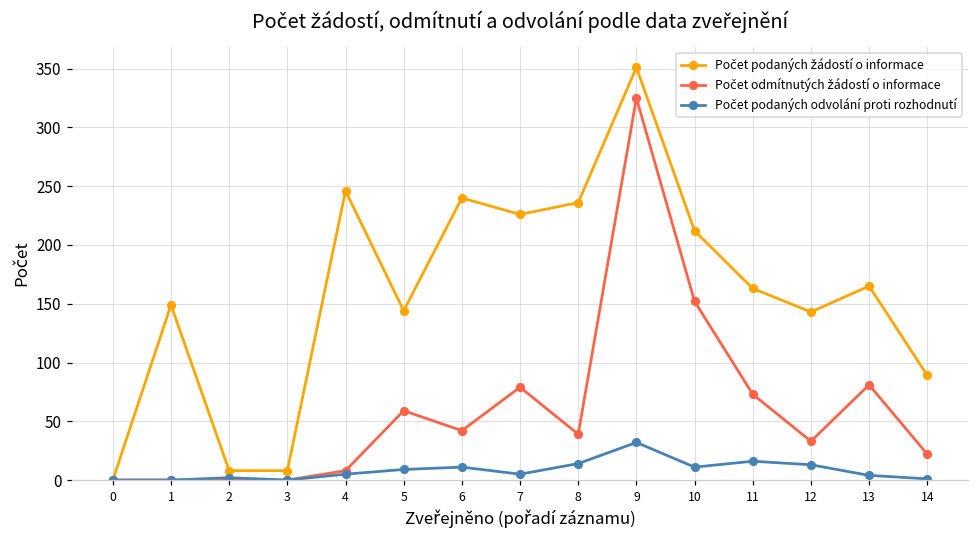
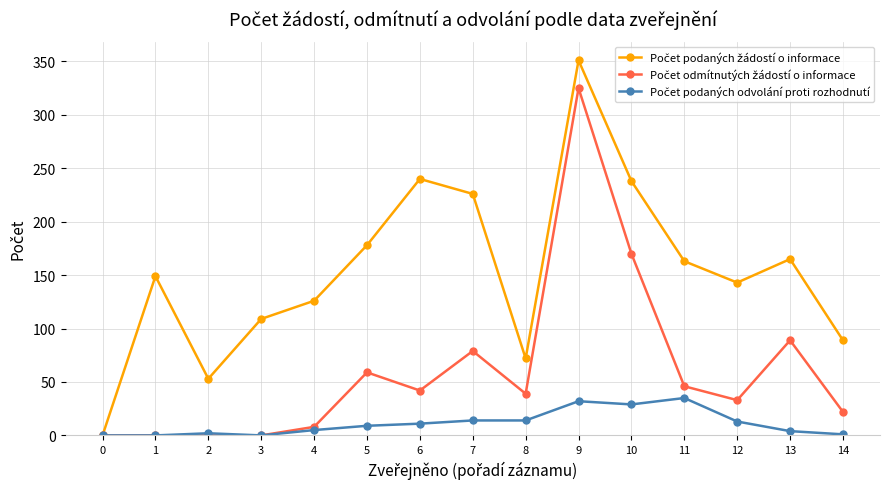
  {
    "Počet podaných žádostí o informace": {
      "1": 149,
-     "2": 8,
-     "3": 8,
-     "4": 246,
-     "5": 144,
+     "2": 53,
+     "3": 109,
+     "4": 126,
+     "5": 178,
      "6": 240,
      "7": 226,
-     "8": 236,
+     "8": 72,
      "9": 351,
-     "10": 212,
+     "10": 238,
      "11": 163,
      "12": 143,
      "13": 165,
      "14": 89
    },
    "Počet odmítnutých žádostí o informace": {
      "4": 8,
      "5": 59,
      "6": 42,
      "7": 79,
      "8": 39,
      "9": 325,
-     "10": 152,
-     "11": 73,
+     "10": 170,
+     "11": 46,
      "12": 33,
-     "13": 81,
+     "13": 89,
      "14": 22
    },
    "Počet podaných odvolání proti rozhodnutí": {
      "4": 5,
      "5": 9,
      "6": 11,
-     "7": 5,
+     "7": 14,
      "8": 14,
      "9": 32,
-     "10": 11,
-     "11": 16,
+     "10": 29,
+     "11": 35,
      "12": 13,
      "13": 4,
      "14": 1
    }
  }
